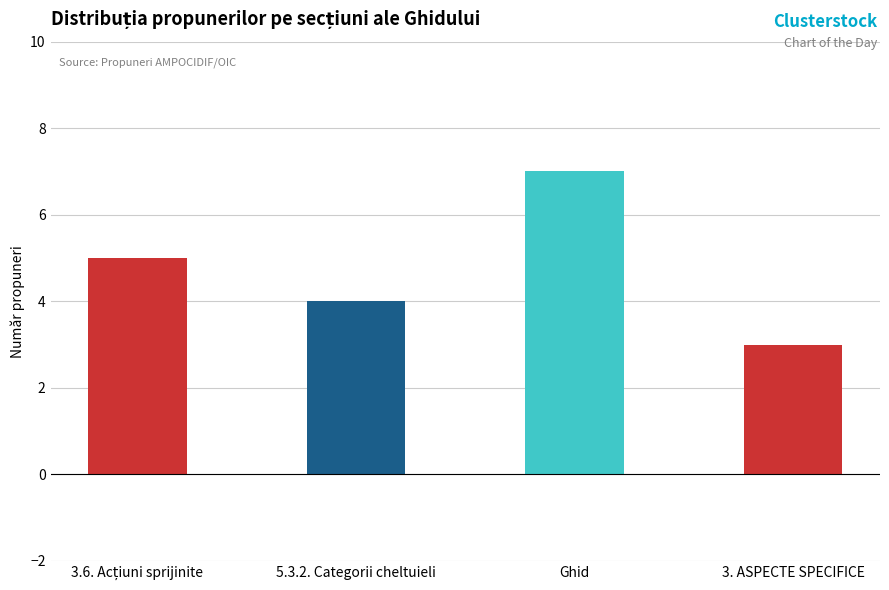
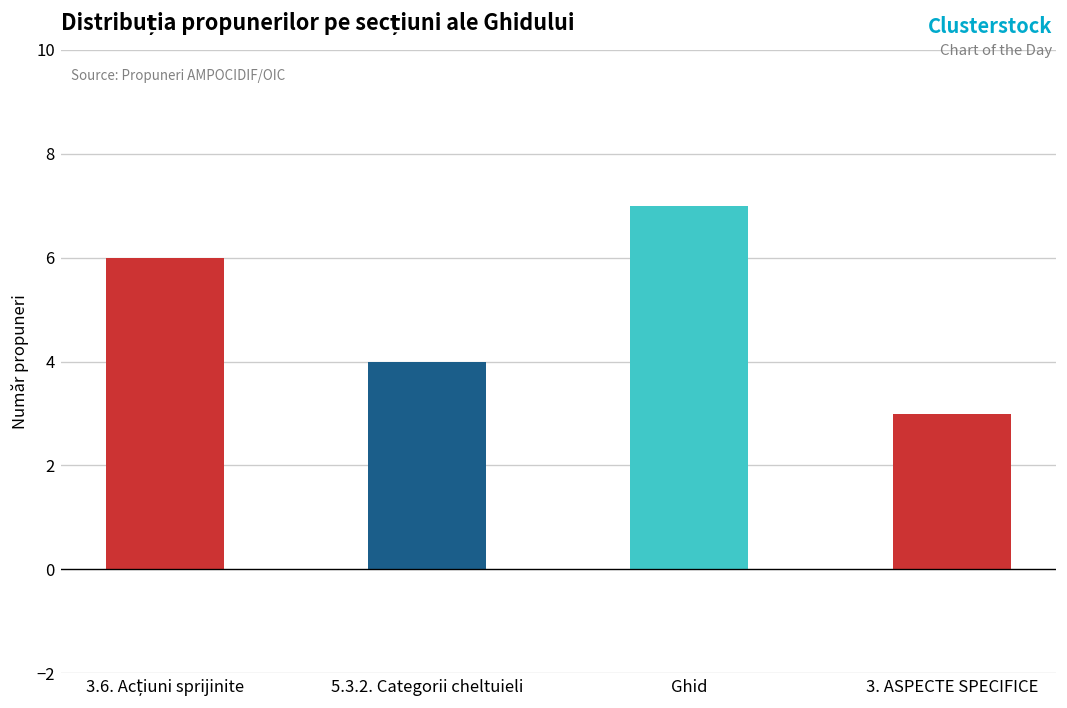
  {
-   "3.6. Acțiuni sprijinite": 5,
+   "3.6. Acțiuni sprijinite": 6,
    "5.3.2. Categorii cheltuieli": 4,
    "Ghid": 7,
    "3. ASPECTE SPECIFICE": 3
  }
